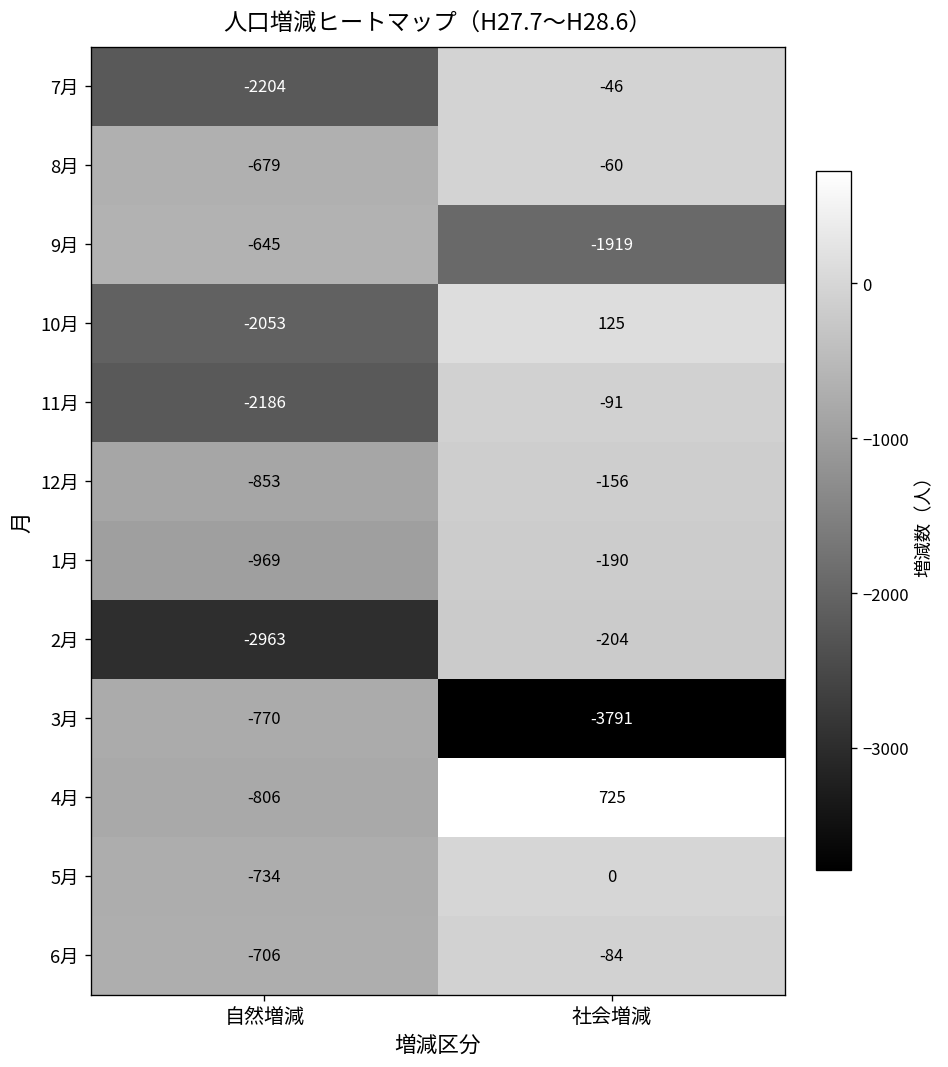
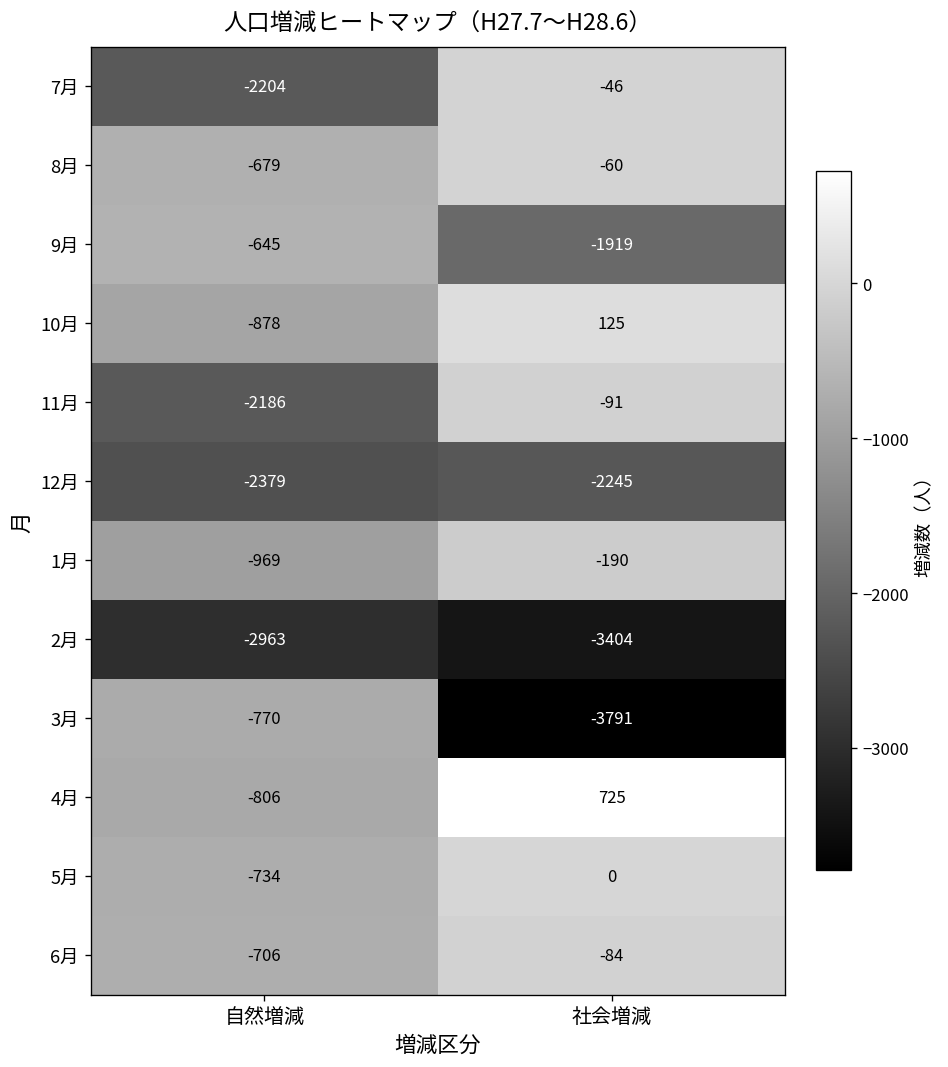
  {
    "7月": {
      "自然増減": -2204,
      "社会増減": -46
    },
    "8月": {
      "自然増減": -679,
      "社会増減": -60
    },
    "9月": {
      "自然増減": -645,
      "社会増減": -1919
    },
    "10月": {
-     "自然増減": -2053,
+     "自然増減": -878,
      "社会増減": 125
    },
    "11月": {
      "自然増減": -2186,
      "社会増減": -91
    },
    "12月": {
-     "自然増減": -853,
-     "社会増減": -156
+     "自然増減": -2379,
+     "社会増減": -2245
    },
    "1月": {
      "自然増減": -969,
      "社会増減": -190
    },
    "2月": {
      "自然増減": -2963,
-     "社会増減": -204
+     "社会増減": -3404
    },
    "3月": {
      "自然増減": -770,
      "社会増減": -3791
    },
    "4月": {
      "自然増減": -806,
      "社会増減": 725
    },
    "5月": {
      "自然増減": -734,
      "社会増減": 0
    },
    "6月": {
      "自然増減": -706,
      "社会増減": -84
    }
  }
